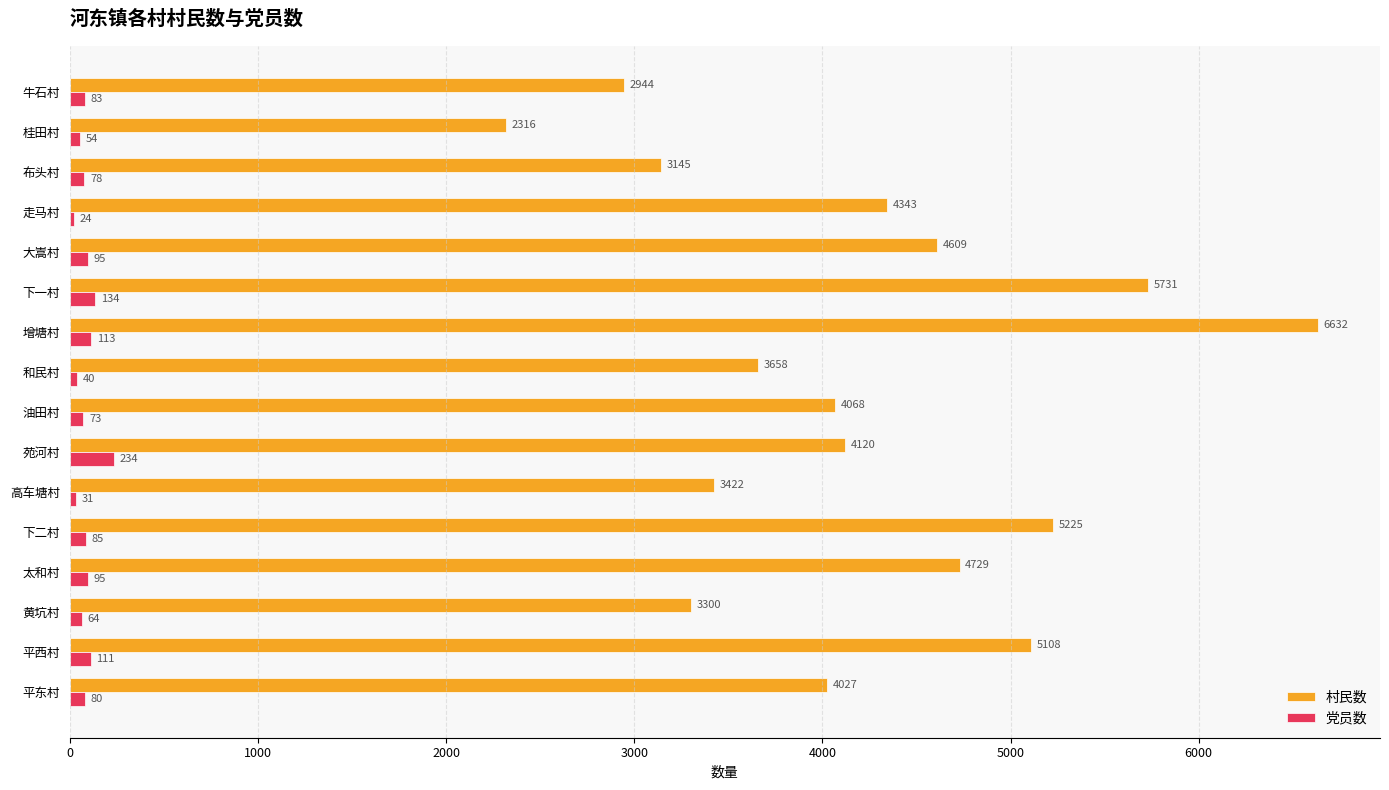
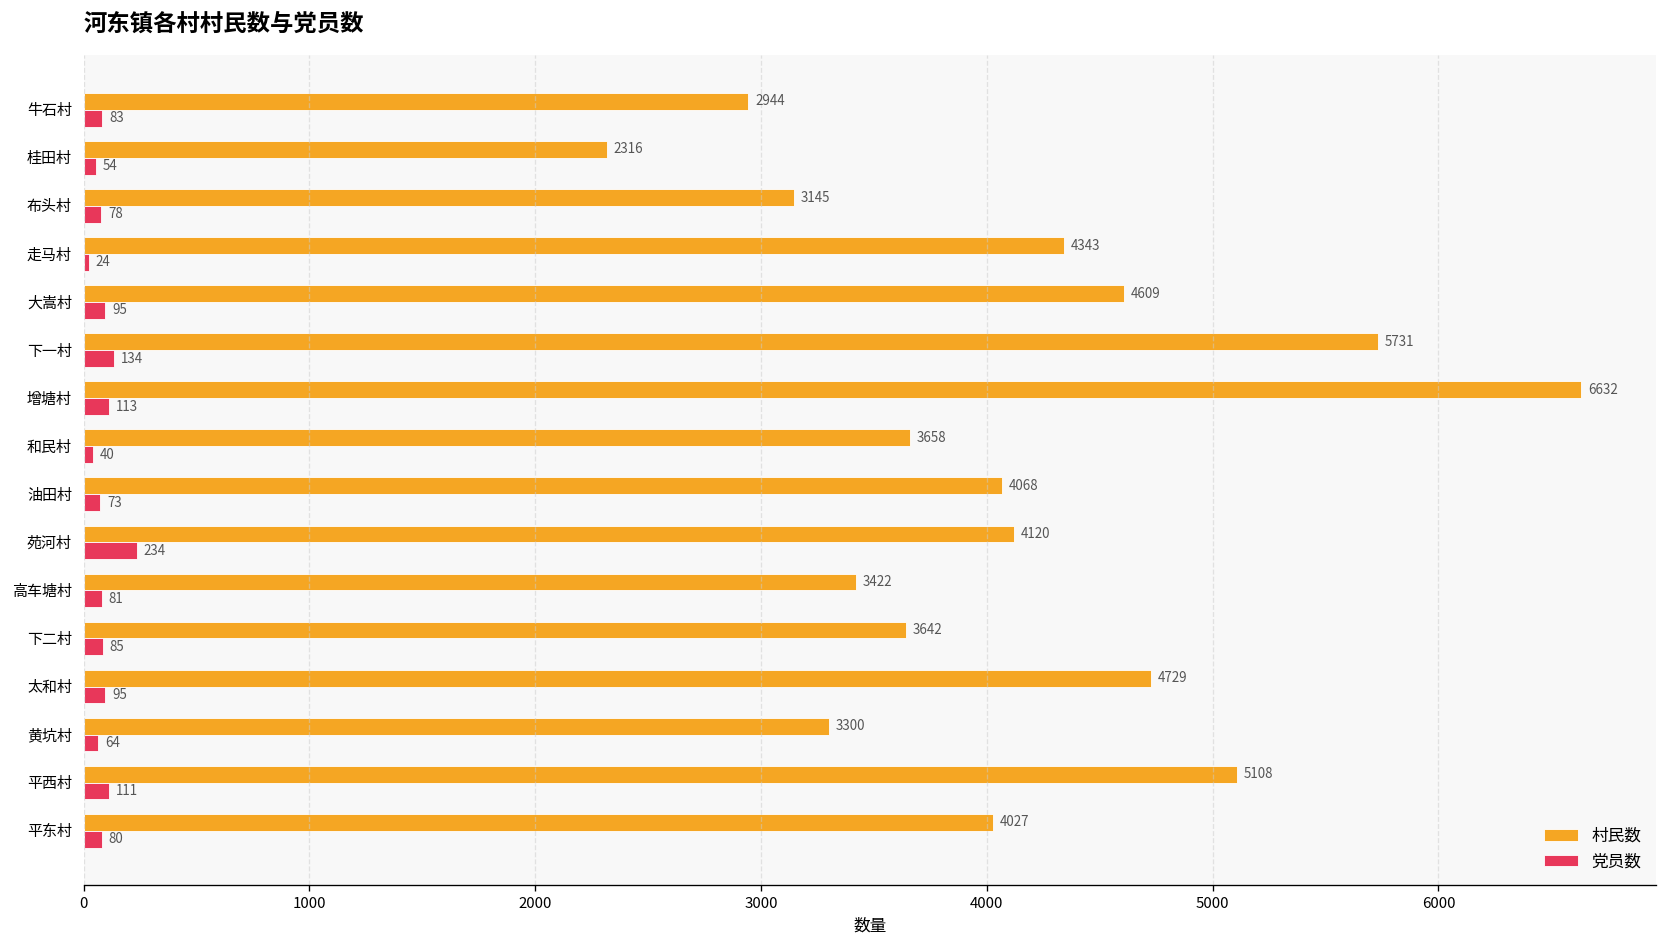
  {
    "村民数": {
      "牛石村": 2944,
      "桂田村": 2316,
      "布头村": 3145,
      "走马村": 4343,
      "大嵩村": 4609,
      "下一村": 5731,
      "增塘村": 6632,
      "和民村": 3658,
      "油田村": 4068,
      "苑河村": 4120,
      "高车塘村": 3422,
-     "下二村": 5225,
+     "下二村": 3642,
      "太和村": 4729,
      "黄坑村": 3300,
      "平西村": 5108,
      "平东村": 4027
    },
    "党员数": {
      "牛石村": 83,
      "桂田村": 54,
      "布头村": 78,
      "走马村": 24,
      "大嵩村": 95,
      "下一村": 134,
      "增塘村": 113,
      "和民村": 40,
      "油田村": 73,
      "苑河村": 234,
-     "高车塘村": 31,
+     "高车塘村": 81,
      "下二村": 85,
      "太和村": 95,
      "黄坑村": 64,
      "平西村": 111,
      "平东村": 80
    }
  }
